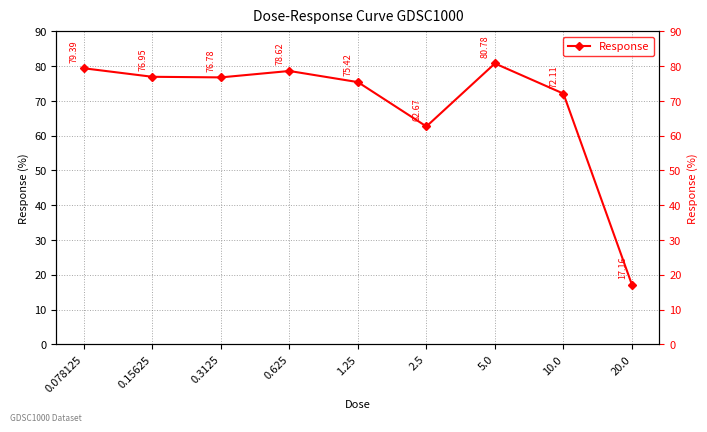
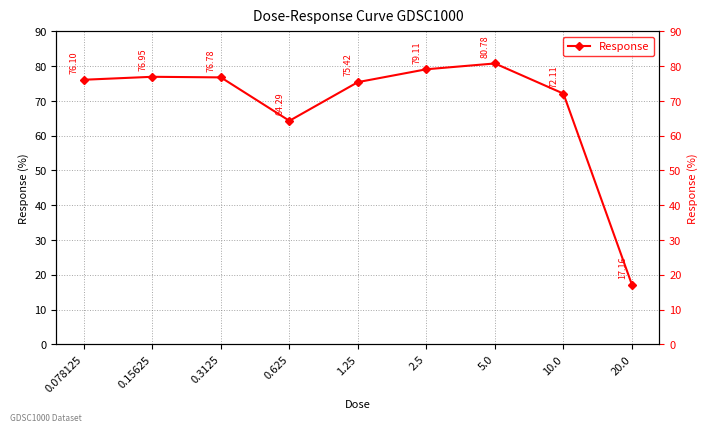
  {
-   "0.078125": 79.39,
+   "0.078125": 76.10,
    "0.15625": 76.95,
    "0.3125": 76.78,
-   "0.625": 78.62,
+   "0.625": 64.29,
    "1.25": 75.42,
-   "2.5": 62.67,
+   "2.5": 79.11,
    "5.0": 80.78,
    "10.0": 72.11,
    "20.0": 17.16
  }
